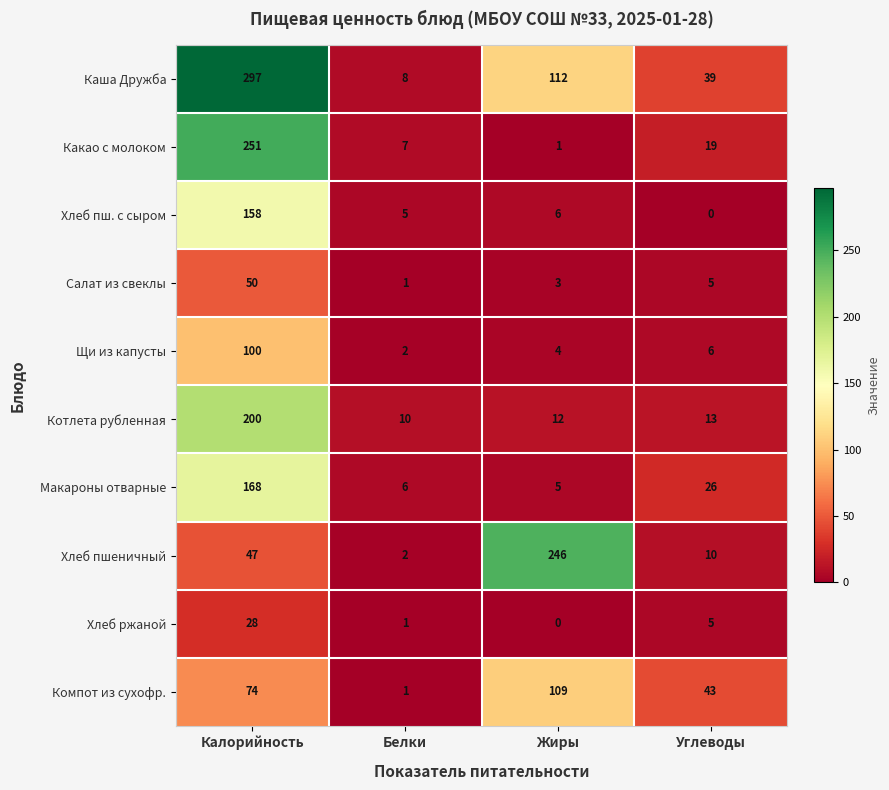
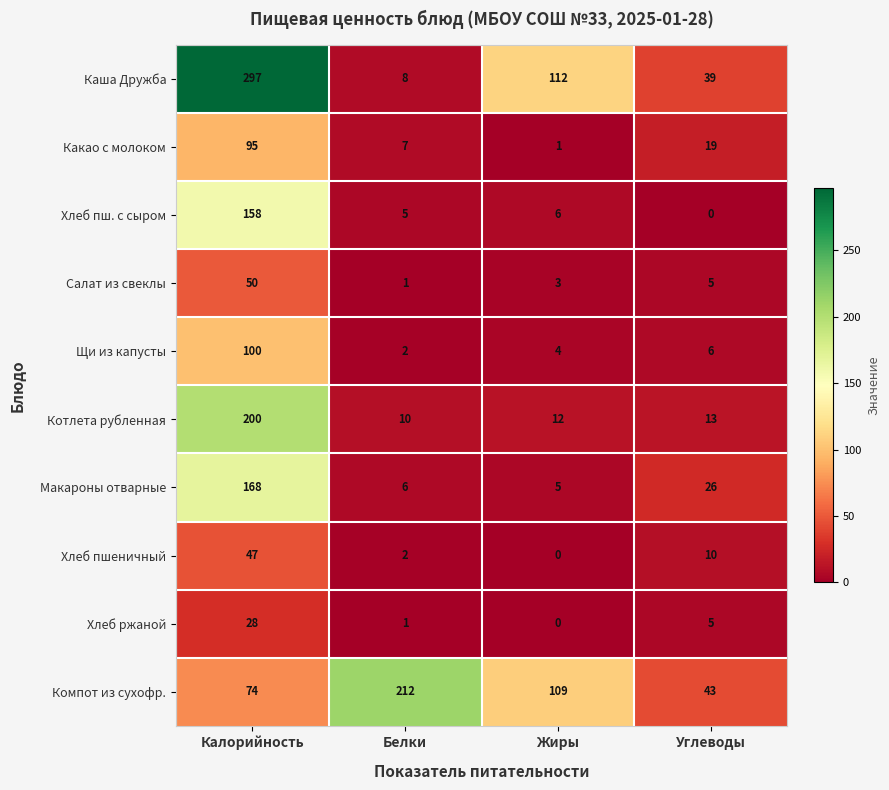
  {
    "Каша Дружба": {
      "Калорийность": 297,
      "Белки": 8,
      "Жиры": 112,
      "Углеводы": 39
    },
    "Какао с молоком": {
-     "Калорийность": 251,
+     "Калорийность": 95,
      "Белки": 7,
      "Жиры": 1,
      "Углеводы": 19
    },
    "Хлеб пш. с сыром": {
      "Калорийность": 158,
      "Белки": 5,
      "Жиры": 6,
      "Углеводы": 0
    },
    "Салат из свеклы": {
      "Калорийность": 50,
      "Белки": 1,
      "Жиры": 3,
      "Углеводы": 5
    },
    "Щи из капусты": {
      "Калорийность": 100,
      "Белки": 2,
      "Жиры": 4,
      "Углеводы": 6
    },
    "Котлета рубленная": {
      "Калорийность": 200,
      "Белки": 10,
      "Жиры": 12,
      "Углеводы": 13
    },
    "Макароны отварные": {
      "Калорийность": 168,
      "Белки": 6,
      "Жиры": 5,
      "Углеводы": 26
    },
    "Хлеб пшеничный": {
      "Калорийность": 47,
      "Белки": 2,
-     "Жиры": 246,
+     "Жиры": 0,
      "Углеводы": 10
    },
    "Хлеб ржаной": {
      "Калорийность": 28,
      "Белки": 1,
      "Жиры": 0,
      "Углеводы": 5
    },
    "Компот из сухофр.": {
      "Калорийность": 74,
-     "Белки": 1,
+     "Белки": 212,
      "Жиры": 109,
      "Углеводы": 43
    }
  }
